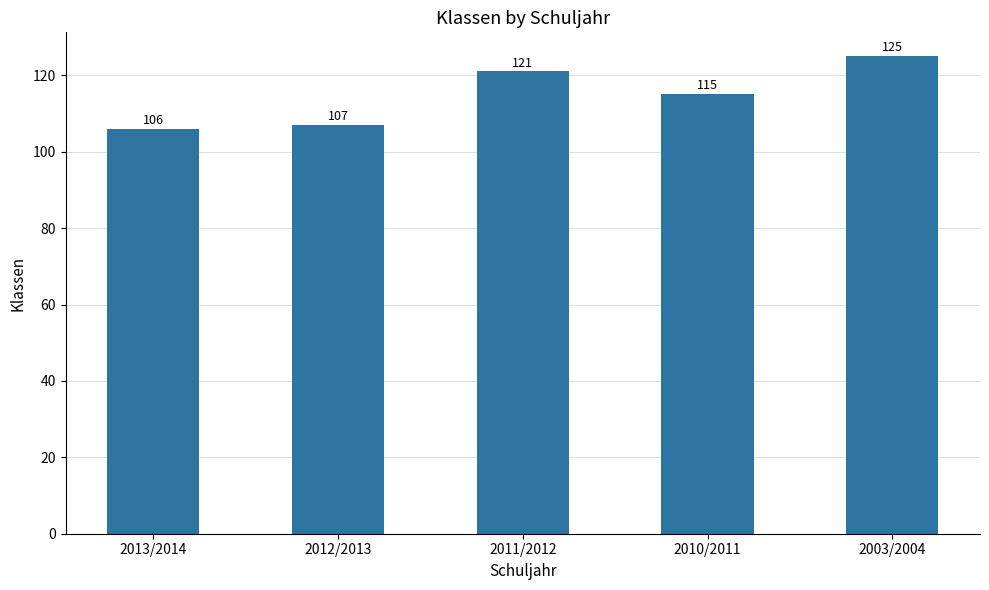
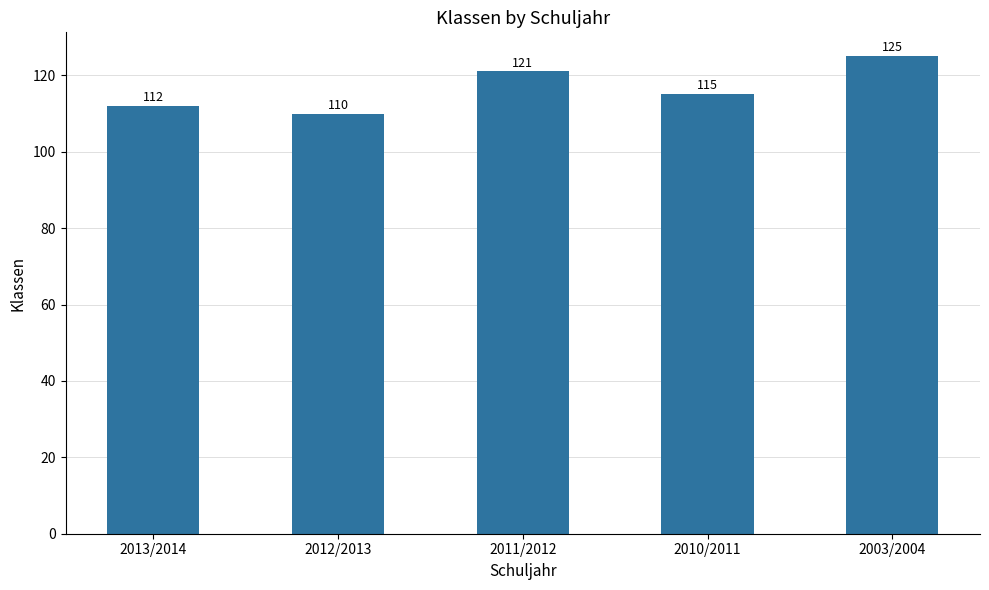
  {
-   "2013/2014": 106,
-   "2012/2013": 107,
+   "2013/2014": 112,
+   "2012/2013": 110,
    "2011/2012": 121,
    "2010/2011": 115,
    "2003/2004": 125
  }
